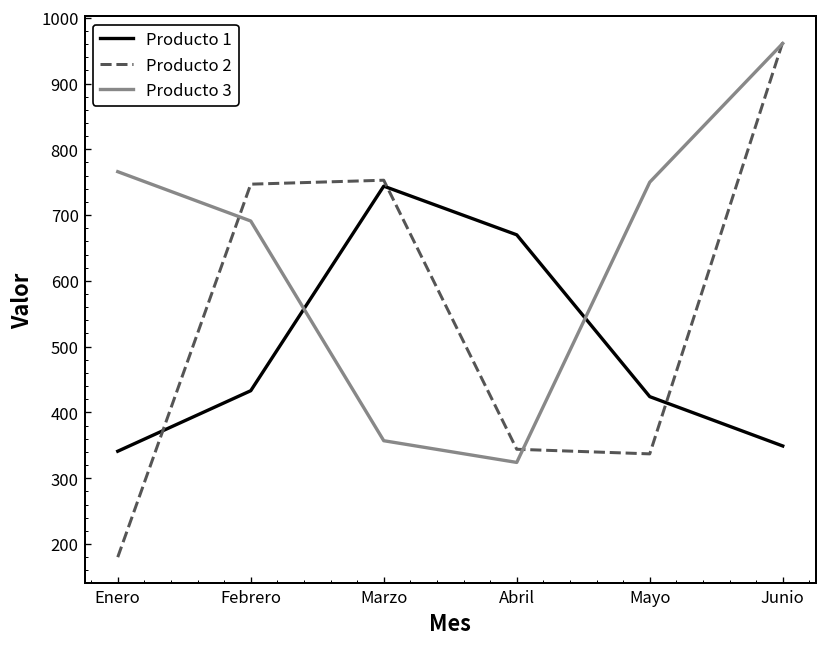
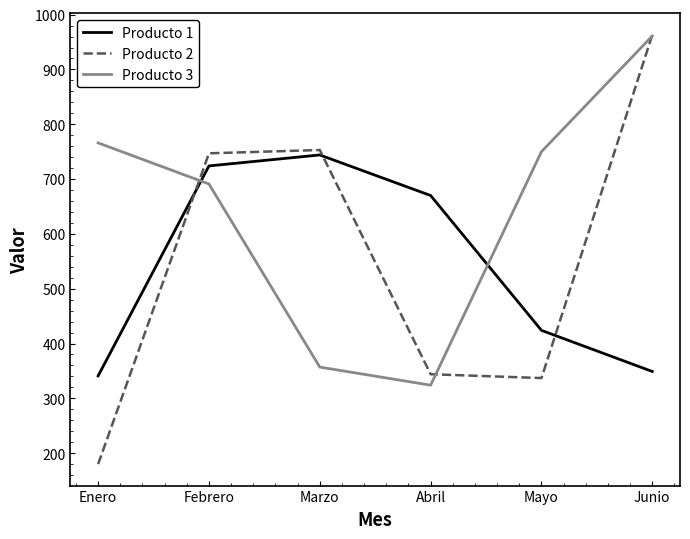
  {
    "Producto 1": {
      "Enero": 340,
-     "Febrero": 430,
+     "Febrero": 720,
      "Marzo": 740,
      "Abril": 670,
      "Mayo": 420,
      "Junio": 350
    },
    "Producto 2": {
      "Enero": 180,
      "Febrero": 750,
      "Marzo": 750,
      "Abril": 340,
      "Mayo": 340
    },
    "Producto 3": {
      "Enero": 770,
      "Febrero": 690,
      "Marzo": 360,
      "Abril": 320,
      "Mayo": 750
    }
  }
